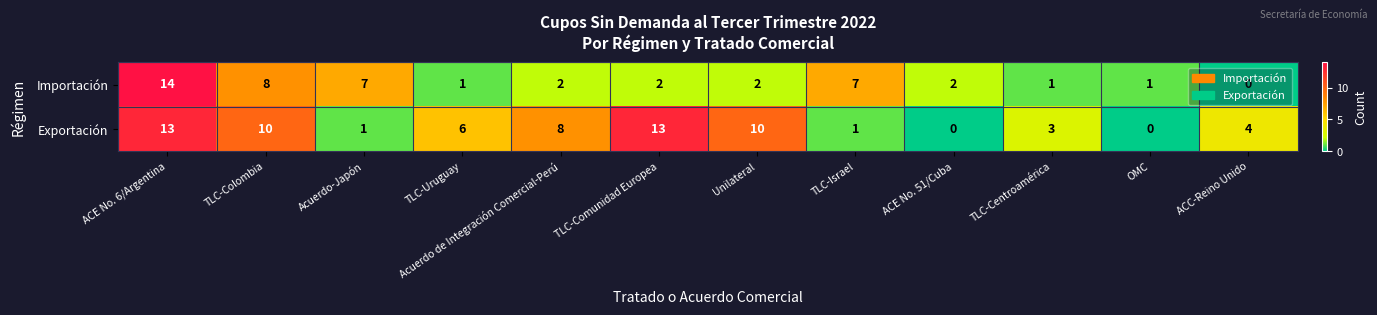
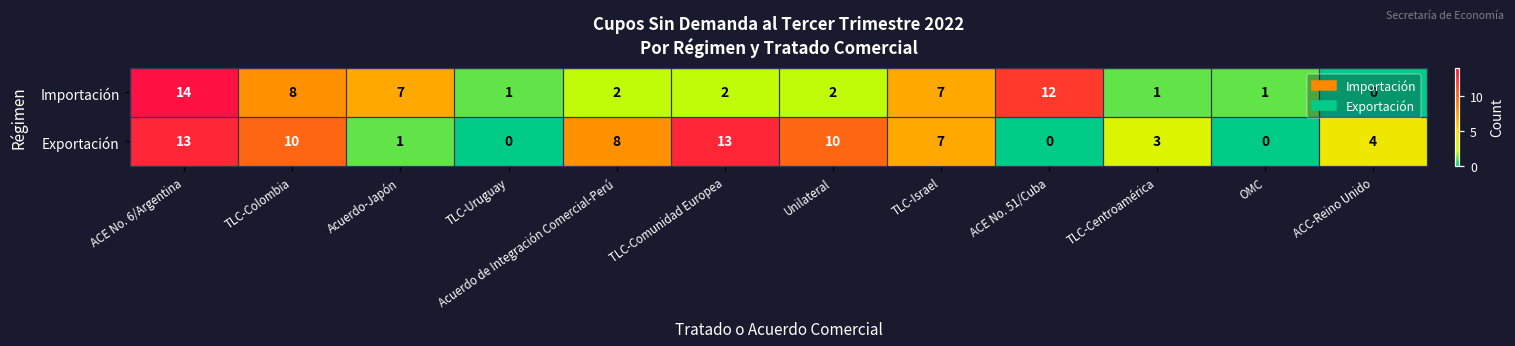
  {
    "Importación": {
      "ACE No. 6/Argentina": 14,
      "TLC-Colombia": 8,
      "Acuerdo-Japón": 7,
      "TLC-Uruguay": 1,
      "Acuerdo de Integración Comercial-Perú": 2,
      "TLC-Comunidad Europea": 2,
      "Unilateral": 2,
      "TLC-Israel": 7,
-     "ACE No. 51/Cuba": 2,
+     "ACE No. 51/Cuba": 12,
      "TLC-Centroamérica": 1,
      "OMC": 1
    },
    "Exportación": {
      "ACE No. 6/Argentina": 13,
      "TLC-Colombia": 10,
      "Acuerdo-Japón": 1,
-     "TLC-Uruguay": 6,
+     "TLC-Uruguay": 0,
      "Acuerdo de Integración Comercial-Perú": 8,
      "TLC-Comunidad Europea": 13,
      "Unilateral": 10,
-     "TLC-Israel": 1,
+     "TLC-Israel": 7,
      "ACE No. 51/Cuba": 0,
      "TLC-Centroamérica": 3,
      "OMC": 0,
      "ACC-Reino Unido": 4
    }
  }
